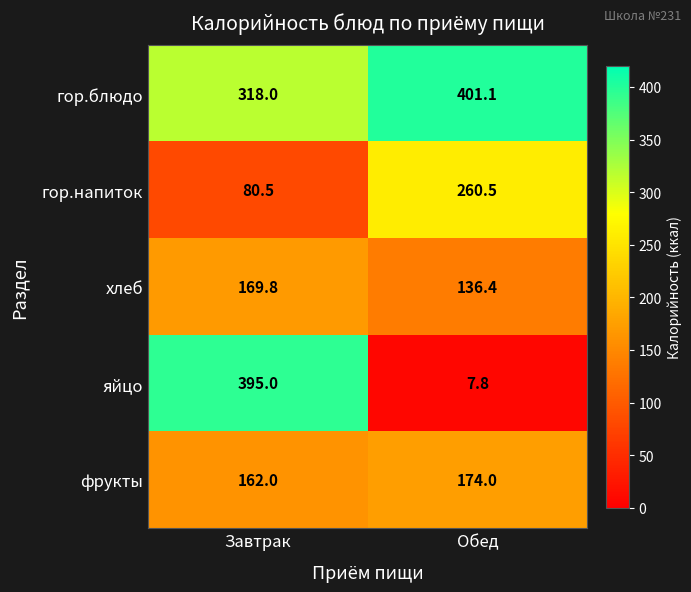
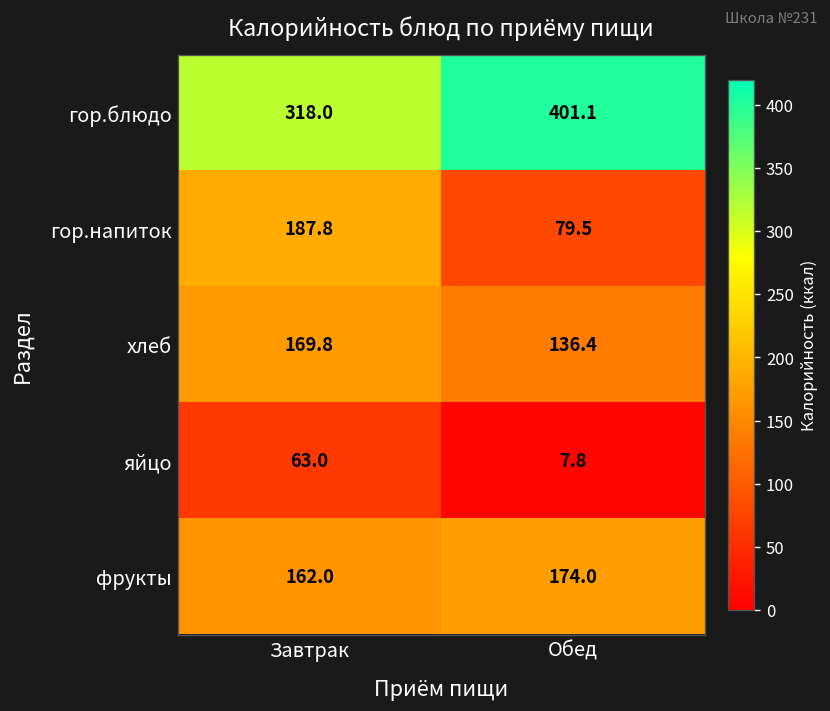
  {
    "гор.блюдо": {
      "Завтрак": 318.0,
      "Обед": 401.1
    },
    "гор.напиток": {
-     "Завтрак": 80.5,
-     "Обед": 260.5
+     "Завтрак": 187.8,
+     "Обед": 79.5
    },
    "хлеб": {
      "Завтрак": 169.8,
      "Обед": 136.4
    },
    "яйцо": {
-     "Завтрак": 395.0,
+     "Завтрак": 63.0,
      "Обед": 7.8
    },
    "фрукты": {
      "Завтрак": 162.0,
      "Обед": 174.0
    }
  }
